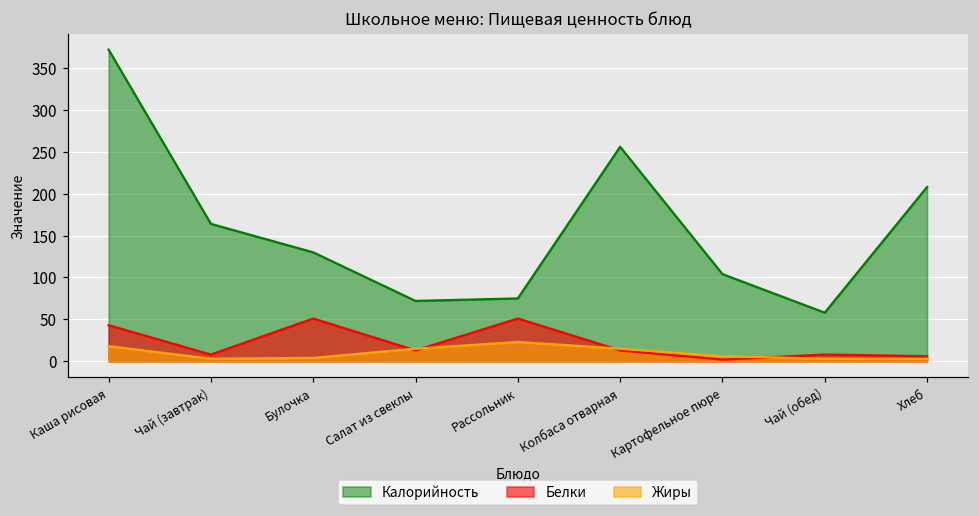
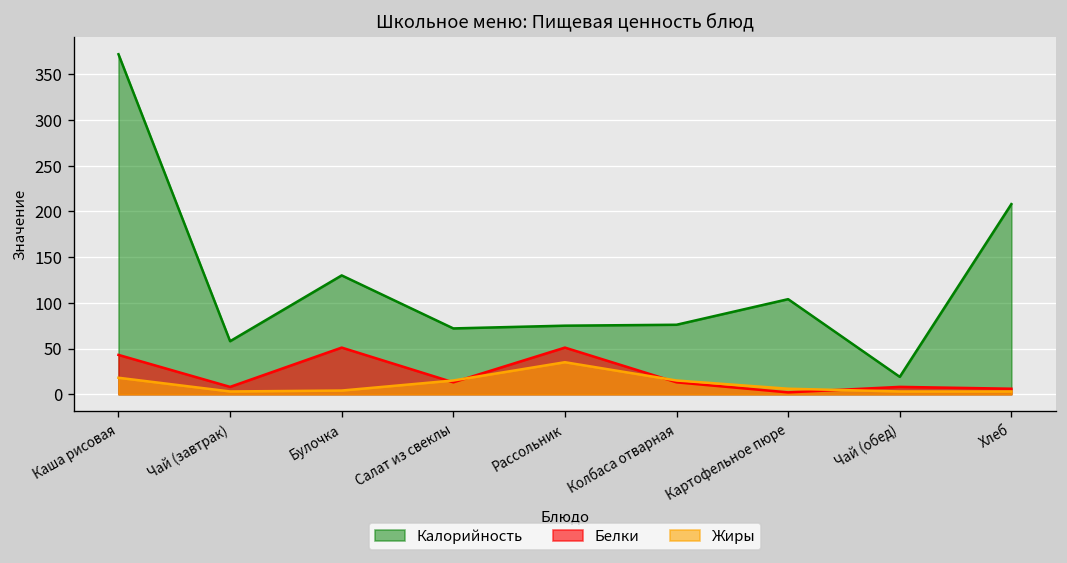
  {
    "Калорийность": {
      "Каша рисовая": 370,
-     "Чай (завтрак)": 160,
+     "Чай (завтрак)": 60,
      "Булочка": 130,
      "Салат из свеклы": 70,
      "Рассольник": 80,
-     "Колбаса отварная": 260,
+     "Колбаса отварная": 80,
      "Картофельное пюре": 100,
-     "Чай (обед)": 60,
+     "Чай (обед)": 20,
      "Хлеб": 210
    },
    "Белки": {
      "Каша рисовая": 40,
      "Чай (завтрак)": 10,
      "Булочка": 50,
      "Рассольник": 50,
      "Картофельное пюре": 0,
      "Чай (обед)": 10
    },
    "Жиры": {
      "Каша рисовая": 20,
      "Чай (завтрак)": 0,
      "Булочка": 0,
-     "Рассольник": 20,
+     "Рассольник": 40,
      "Картофельное пюре": 10,
      "Чай (обед)": 0
    }
  }
